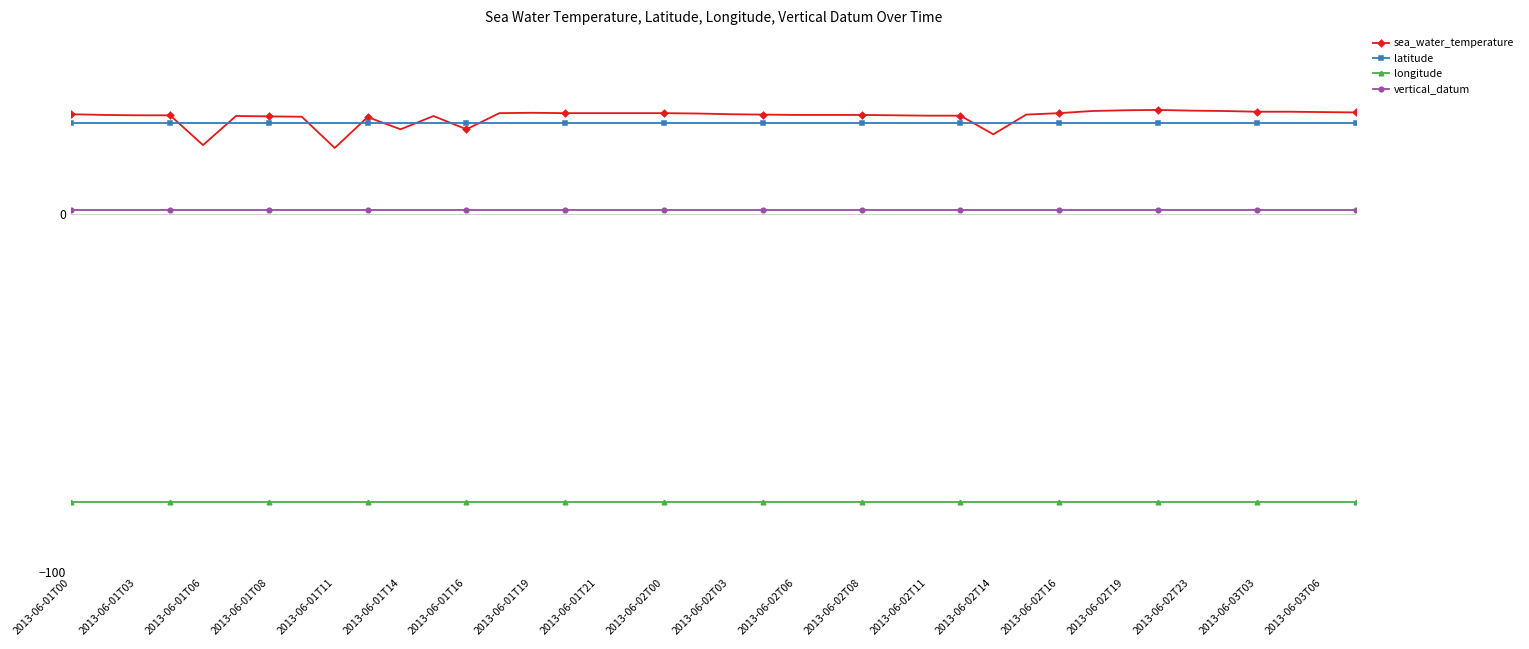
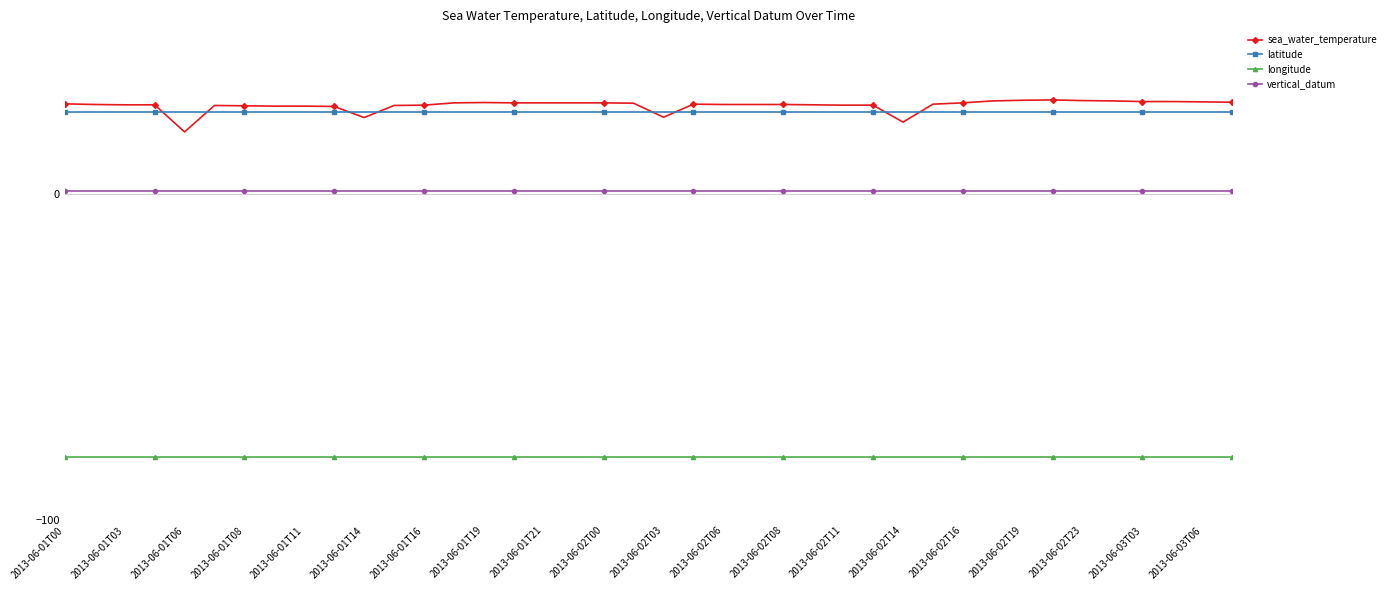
  {
    "sea_water_temperature": {
      "2013-06-01T00": 28,
      "2013-06-01T03": 27,
      "2013-06-01T06": 19,
      "2013-06-01T08": 27,
-     "2013-06-01T11": 18,
+     "2013-06-01T11": 27,
      "2013-06-01T14": 24,
-     "2013-06-01T16": 24,
+     "2013-06-01T16": 27,
      "2013-06-01T19": 28,
      "2013-06-01T21": 28,
      "2013-06-02T00": 28,
-     "2013-06-02T03": 28,
+     "2013-06-02T03": 24,
      "2013-06-02T06": 28,
      "2013-06-02T08": 28,
      "2013-06-02T11": 27,
      "2013-06-02T14": 22,
      "2013-06-02T16": 28,
      "2013-06-02T19": 29,
      "2013-06-02T23": 29,
      "2013-06-03T03": 28,
      "2013-06-03T06": 28
    },
    "latitude": {
      "2013-06-01T00": 25,
      "2013-06-01T03": 25,
      "2013-06-01T06": 25,
      "2013-06-01T08": 25,
      "2013-06-01T11": 25,
      "2013-06-01T14": 25,
      "2013-06-01T16": 25,
      "2013-06-01T19": 25,
      "2013-06-01T21": 25,
      "2013-06-02T00": 25,
      "2013-06-02T03": 25,
      "2013-06-02T06": 25,
      "2013-06-02T08": 25,
      "2013-06-02T11": 25,
      "2013-06-02T14": 25,
      "2013-06-02T16": 25,
      "2013-06-02T19": 25,
      "2013-06-02T23": 25,
      "2013-06-03T03": 25,
      "2013-06-03T06": 25
    },
    "longitude": {
      "2013-06-01T00": -80,
      "2013-06-01T03": -80,
      "2013-06-01T06": -80,
      "2013-06-01T08": -80,
      "2013-06-01T11": -80,
      "2013-06-01T14": -80,
      "2013-06-01T16": -80,
      "2013-06-01T19": -80,
      "2013-06-01T21": -80,
      "2013-06-02T00": -80,
      "2013-06-02T03": -80,
      "2013-06-02T06": -80,
      "2013-06-02T08": -80,
      "2013-06-02T11": -80,
      "2013-06-02T14": -80,
      "2013-06-02T16": -80,
      "2013-06-02T19": -80,
      "2013-06-02T23": -80,
      "2013-06-03T03": -80,
      "2013-06-03T06": -80
    },
    "vertical_datum": {
      "2013-06-01T00": 1,
      "2013-06-01T03": 1,
      "2013-06-01T06": 1,
      "2013-06-01T08": 1,
      "2013-06-01T11": 1,
      "2013-06-01T14": 1,
      "2013-06-01T16": 1,
      "2013-06-01T19": 1,
      "2013-06-01T21": 1,
      "2013-06-02T00": 1,
      "2013-06-02T03": 1,
      "2013-06-02T06": 1,
      "2013-06-02T08": 1,
      "2013-06-02T11": 1,
      "2013-06-02T14": 1,
      "2013-06-02T16": 1,
      "2013-06-02T19": 1,
      "2013-06-02T23": 1,
      "2013-06-03T03": 1,
      "2013-06-03T06": 1
    }
  }
